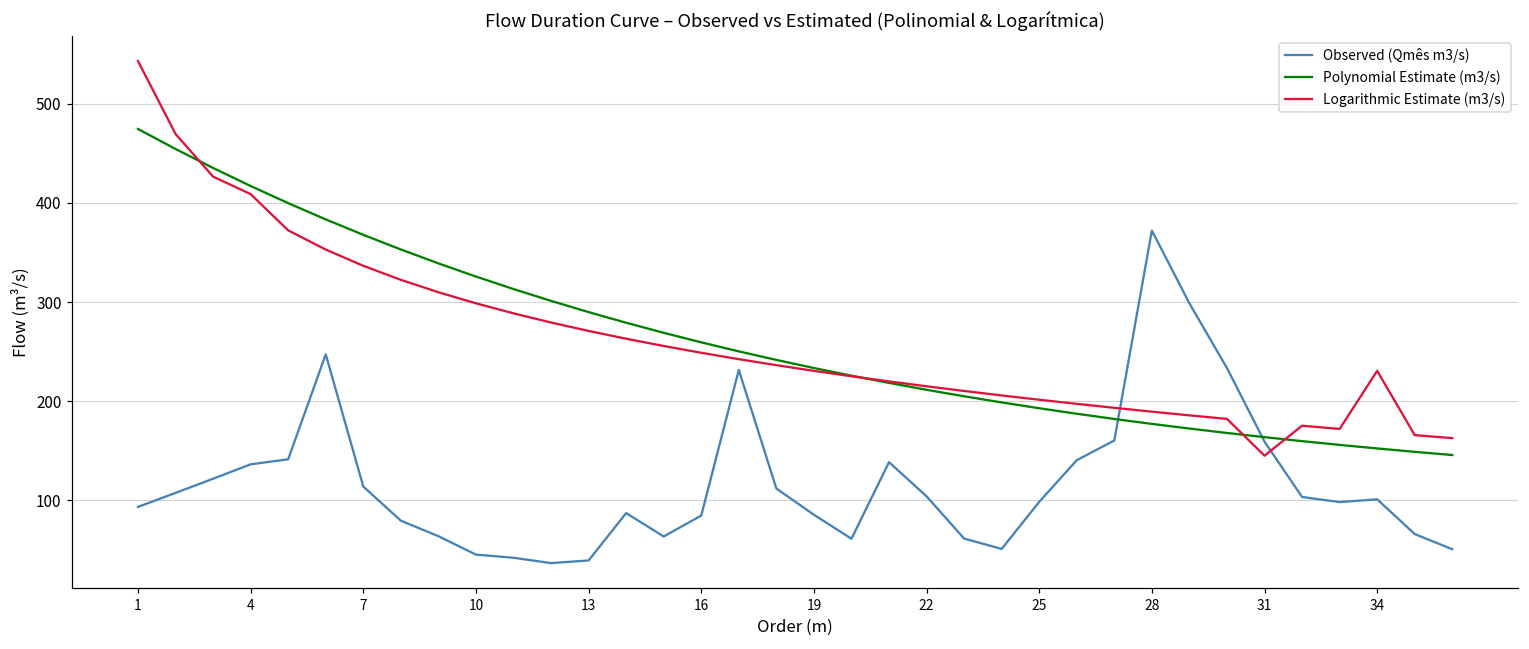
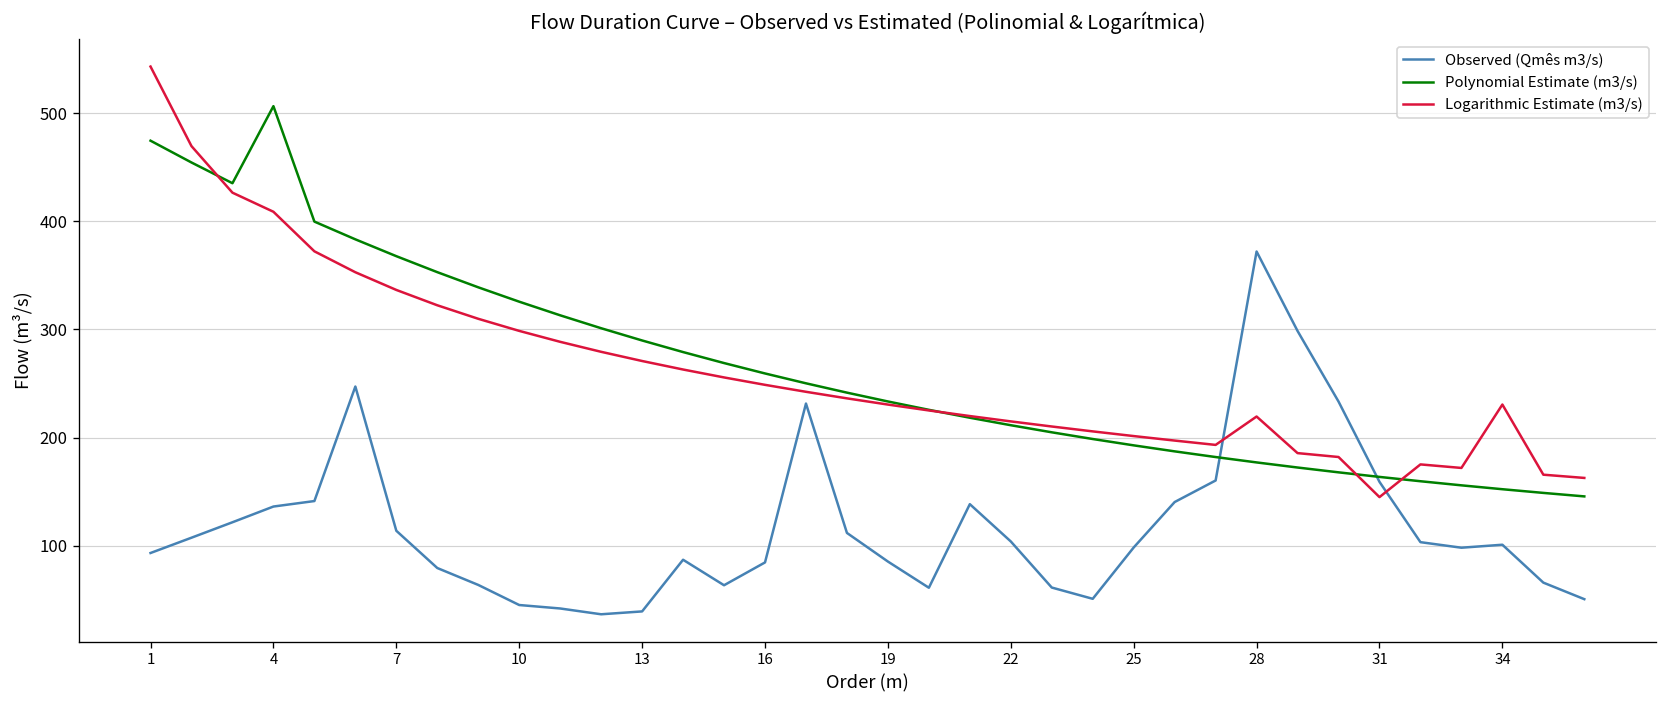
  {
    "Observed (Qmês m3/s)": {
      "1": 90,
      "4": 140,
      "7": 110,
      "10": 50,
      "13": 40,
      "16": 80,
      "19": 90,
      "22": 100,
      "25": 100,
      "28": 370,
      "31": 160,
      "34": 100
    },
    "Polynomial Estimate (m3/s)": {
      "1": 470,
-     "4": 420,
+     "4": 510,
      "7": 370,
      "10": 330,
      "13": 290,
      "16": 260,
      "22": 210,
      "25": 190,
      "28": 180,
      "31": 160,
      "34": 150
    },
    "Logarithmic Estimate (m3/s)": {
      "1": 540,
      "4": 410,
      "7": 340,
      "10": 300,
      "13": 270,
      "16": 250,
      "22": 220,
      "25": 200,
-     "28": 190,
+     "28": 220,
      "31": 150,
      "34": 230
    }
  }
